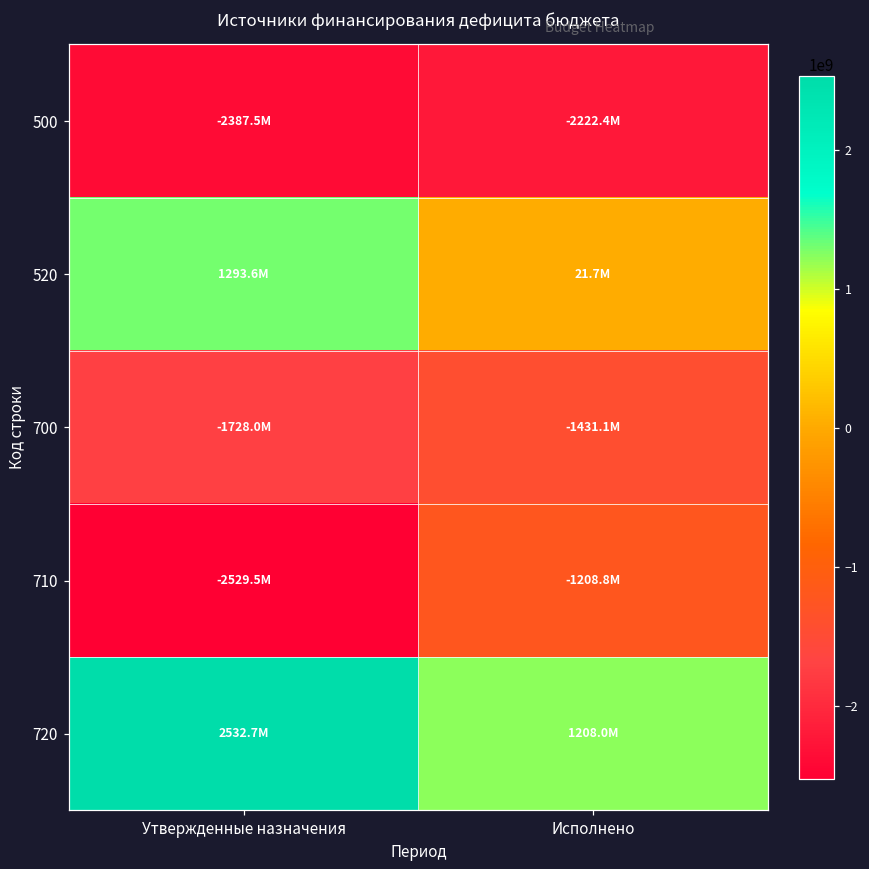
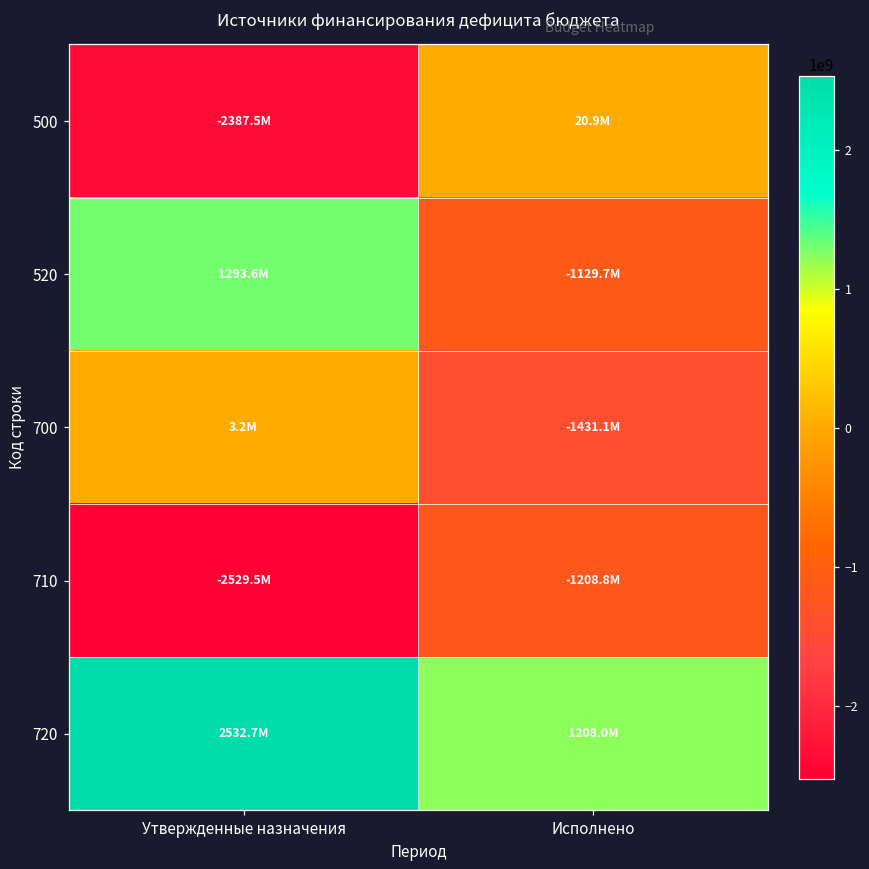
  {
    "500": {
      "Утвержденные назначения": "-2387.5M",
-     "Исполнено": "-2222.4M"
+     "Исполнено": "20.9M"
    },
    "520": {
      "Утвержденные назначения": "1293.6M",
-     "Исполнено": "21.7M"
+     "Исполнено": "-1129.7M"
    },
    "700": {
-     "Утвержденные назначения": "-1728.0M",
+     "Утвержденные назначения": "3.2M",
      "Исполнено": "-1431.1M"
    },
    "710": {
      "Утвержденные назначения": "-2529.5M",
      "Исполнено": "-1208.8M"
    },
    "720": {
      "Утвержденные назначения": "2532.7M",
      "Исполнено": "1208.0M"
    }
  }
